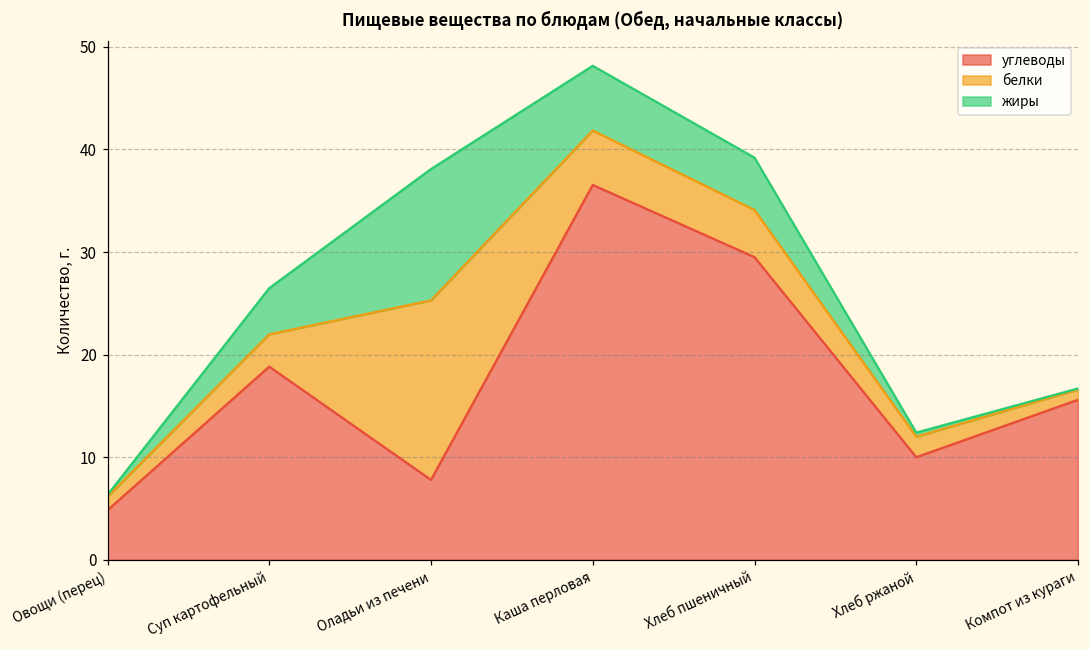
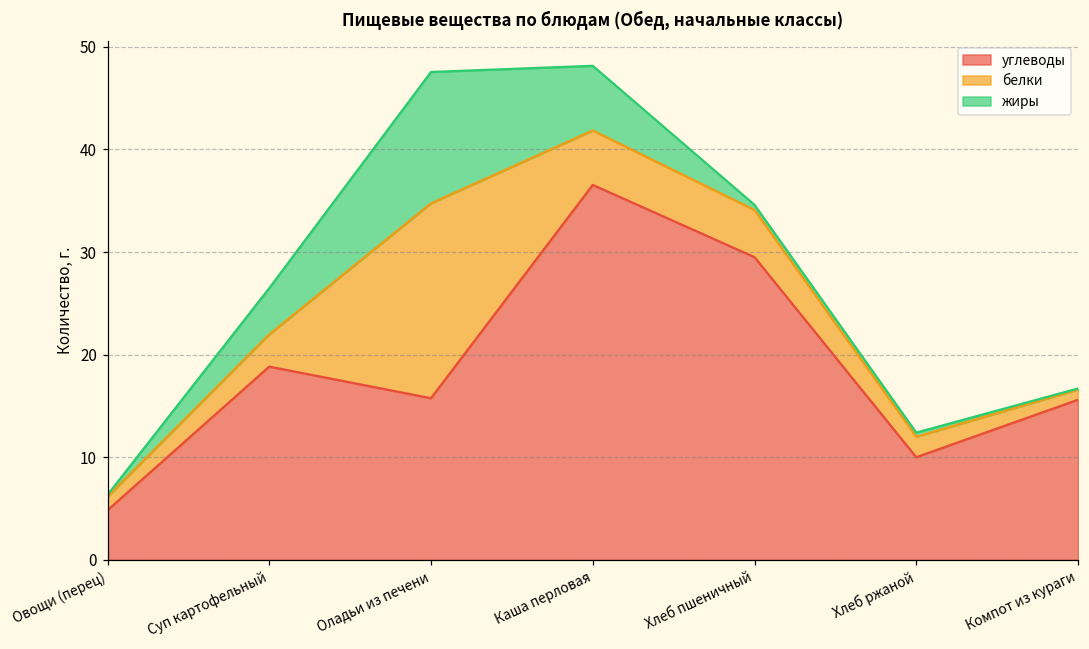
  {
    "углеводы": {
      "Овощи (перец)": 5,
      "Суп картофельный": 19,
-     "Оладьи из печени": 8,
+     "Оладьи из печени": 16,
      "Каша перловая": 37,
      "Хлеб пшеничный": 30,
      "Хлеб ржаной": 10,
      "Компот из кураги": 16
    },
    "белки": {
      "Суп картофельный": 3,
-     "Оладьи из печени": 18,
+     "Оладьи из печени": 19,
      "Каша перловая": 5,
      "Хлеб пшеничный": 5,
      "Хлеб ржаной": 2
    },
    "жиры": {
      "Суп картофельный": 5,
      "Оладьи из печени": 13,
      "Каша перловая": 6,
-     "Хлеб пшеничный": 5,
+     "Хлеб пшеничный": 1,
      "Хлеб ржаной": 0
    }
  }
